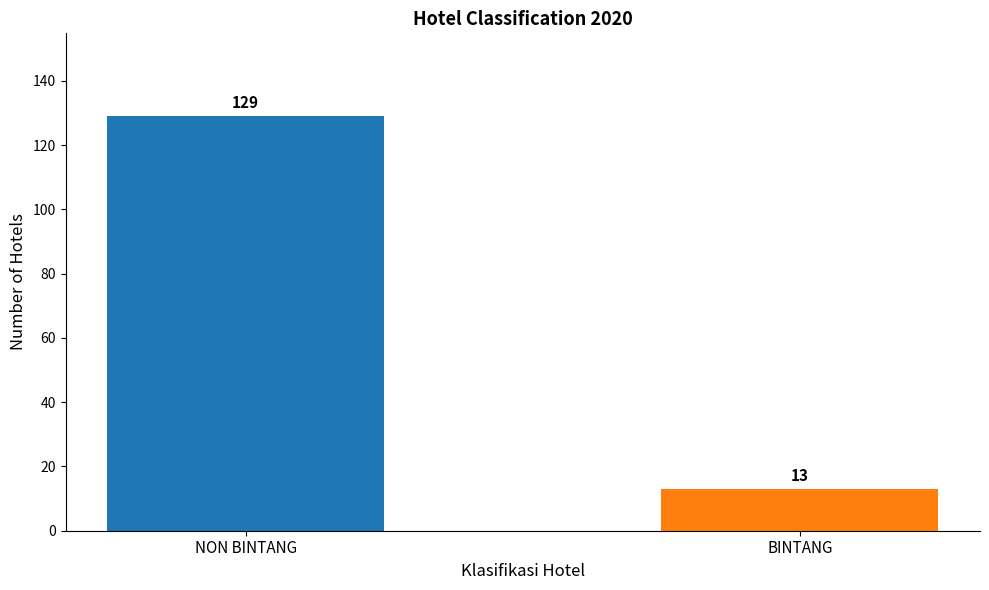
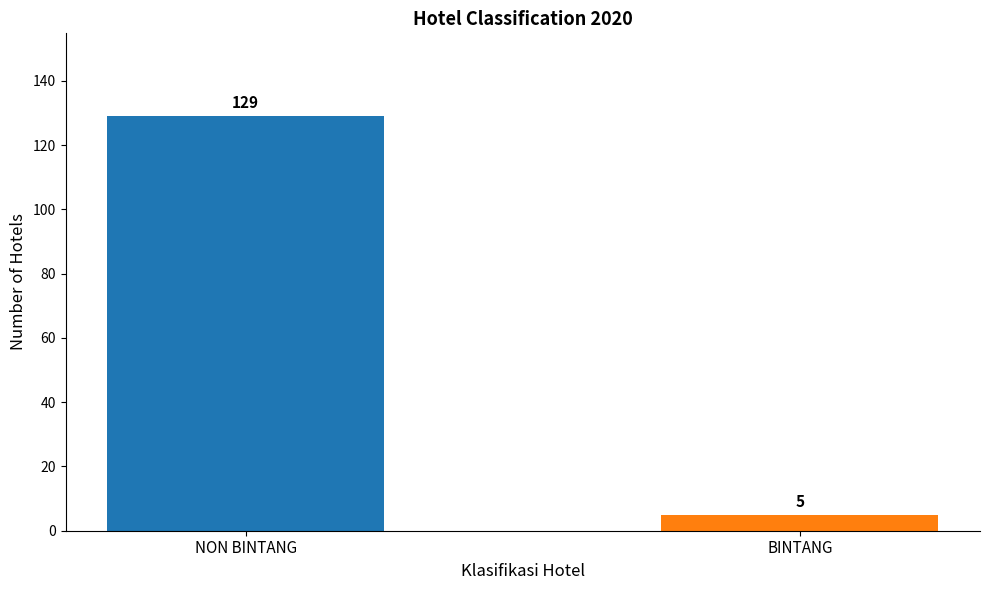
  {
    "NON BINTANG": 129,
-   "BINTANG": 13
+   "BINTANG": 5
  }
